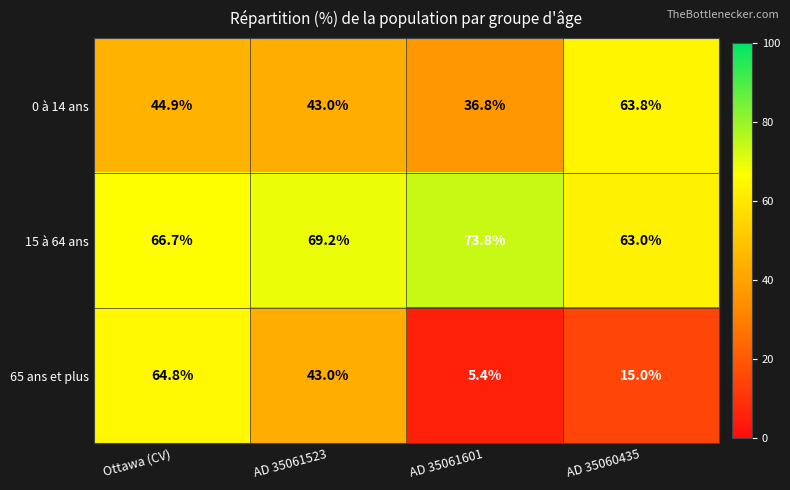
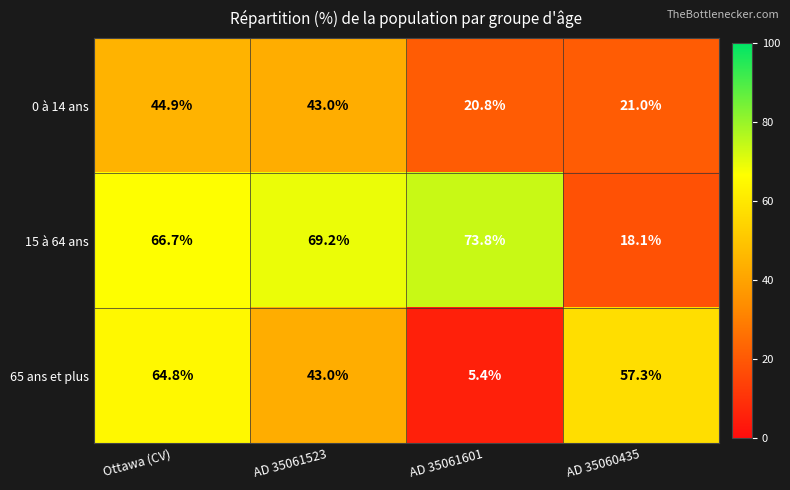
  {
    "0 à 14 ans": {
      "Ottawa (CV)": "44.9%",
      "AD 35061523": "43.0%",
-     "AD 35061601": "36.8%",
-     "AD 35060435": "63.8%"
+     "AD 35061601": "20.8%",
+     "AD 35060435": "21.0%"
    },
    "15 à 64 ans": {
      "Ottawa (CV)": "66.7%",
      "AD 35061523": "69.2%",
      "AD 35061601": "73.8%",
-     "AD 35060435": "63.0%"
+     "AD 35060435": "18.1%"
    },
    "65 ans et plus": {
      "Ottawa (CV)": "64.8%",
      "AD 35061523": "43.0%",
      "AD 35061601": "5.4%",
-     "AD 35060435": "15.0%"
+     "AD 35060435": "57.3%"
    }
  }
